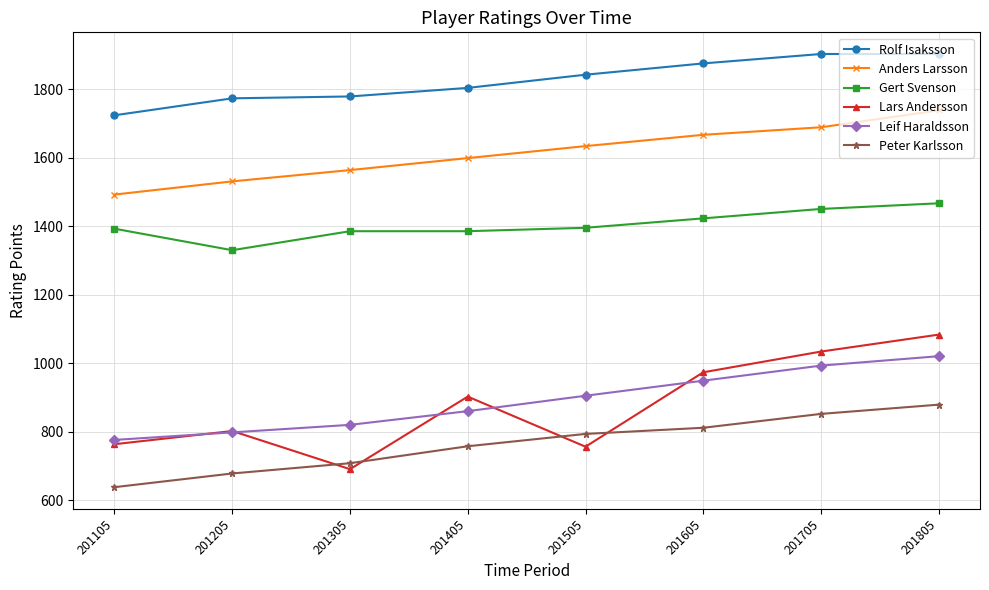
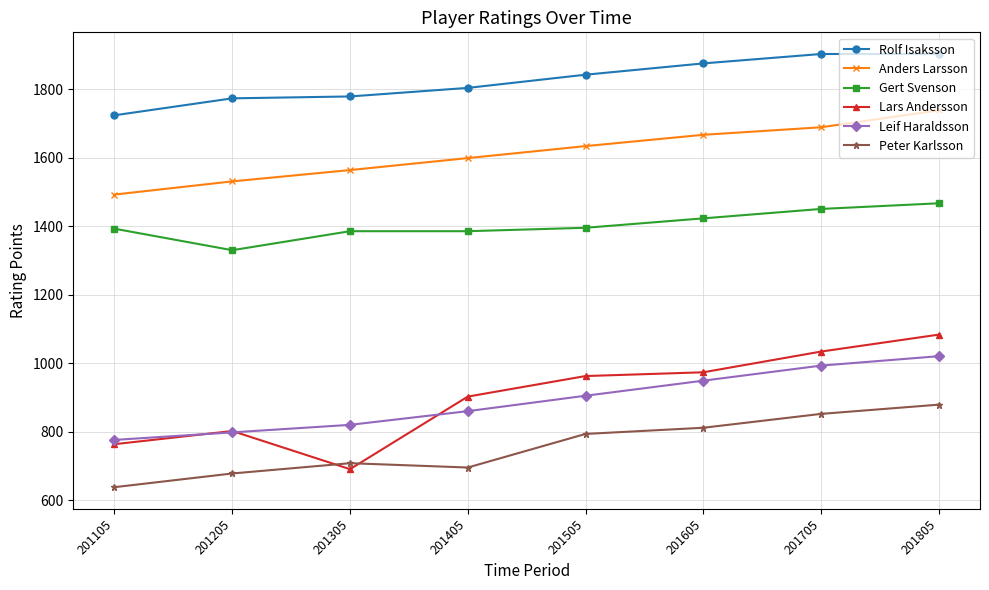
  {
    "Rolf Isaksson": {
      "201105": 1720,
      "201205": 1770,
      "201305": 1780,
      "201405": 1800,
      "201505": 1840,
      "201605": 1880,
      "201705": 1900
    },
    "Anders Larsson": {
      "201105": 1490,
      "201205": 1530,
      "201305": 1560,
      "201405": 1600,
      "201505": 1630,
      "201605": 1670,
      "201705": 1690
    },
    "Gert Svenson": {
      "201105": 1390,
      "201205": 1330,
      "201305": 1390,
      "201405": 1390,
      "201505": 1400,
      "201605": 1420,
      "201705": 1450,
      "201805": 1470
    },
    "Lars Andersson": {
      "201105": 760,
      "201305": 690,
      "201405": 900,
-     "201505": 760,
+     "201505": 960,
      "201605": 970,
      "201705": 1030,
      "201805": 1080
    },
    "Leif Haraldsson": {
      "201105": 780,
      "201305": 820,
      "201405": 860,
      "201505": 910,
      "201605": 950,
      "201705": 990,
      "201805": 1020
    },
    "Peter Karlsson": {
      "201105": 640,
      "201205": 680,
      "201305": 710,
-     "201405": 760,
+     "201405": 700,
      "201505": 790,
      "201605": 810,
      "201705": 850,
      "201805": 880
    }
  }
